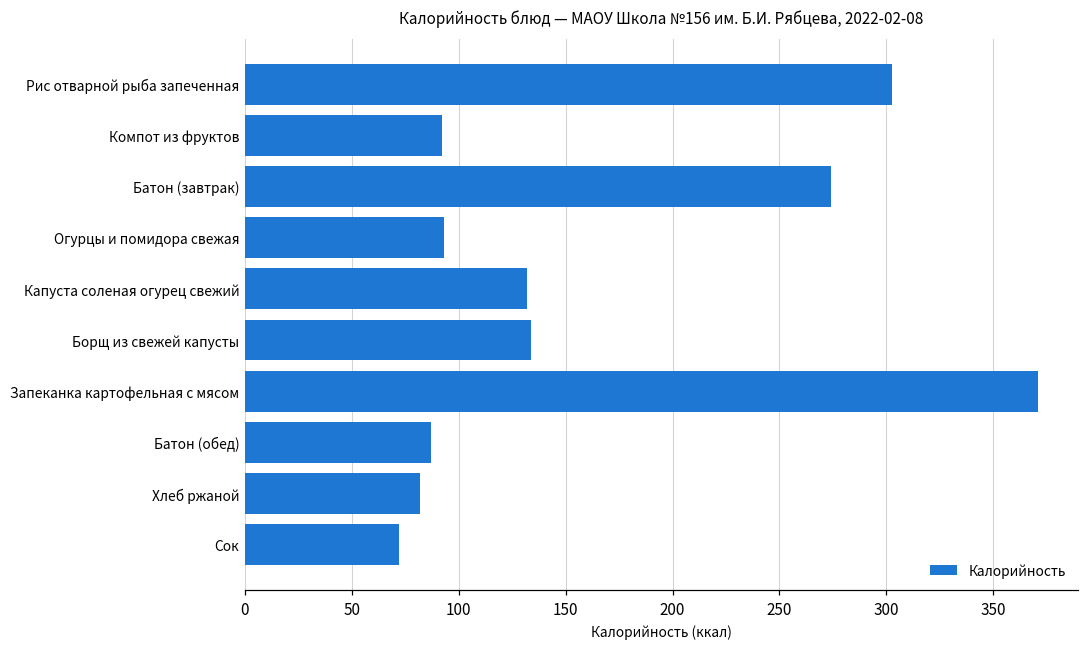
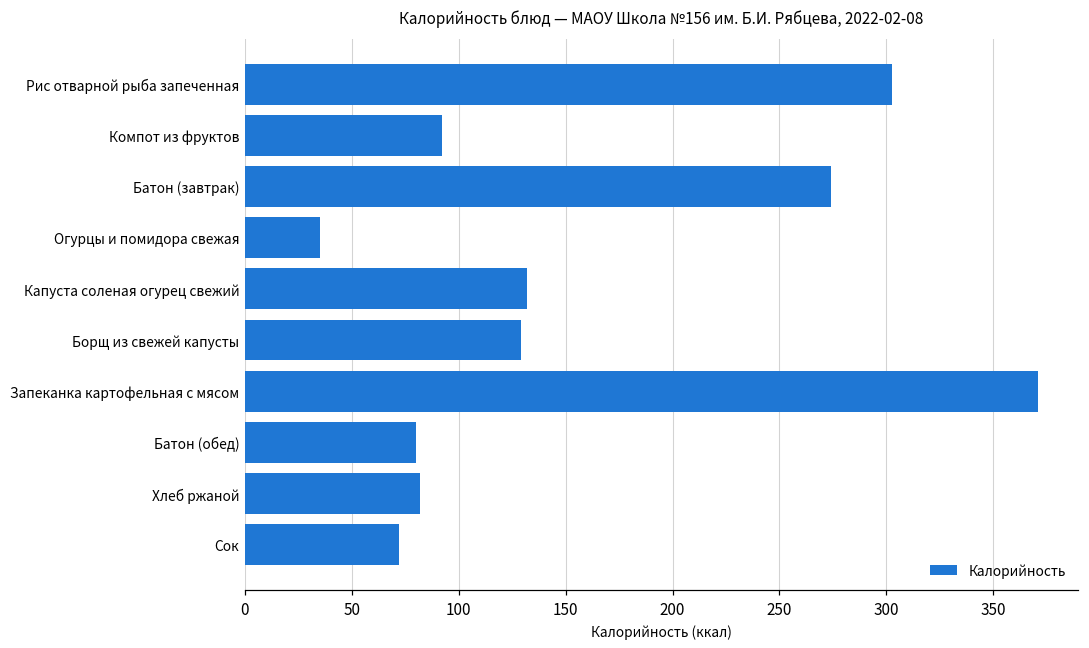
  {
    "Рис отварной рыба запеченная": 303,
    "Компот из фруктов": 92,
    "Батон (завтрак)": 274,
-   "Огурцы и помидора свежая": 93,
+   "Огурцы и помидора свежая": 35,
    "Капуста соленая огурец свежий": 132,
-   "Борщ из свежей капусты": 134,
+   "Борщ из свежей капусты": 129,
    "Запеканка картофельная с мясом": 371,
-   "Батон (обед)": 87,
+   "Батон (обед)": 80,
    "Хлеб ржаной": 82,
    "Сок": 72
  }
